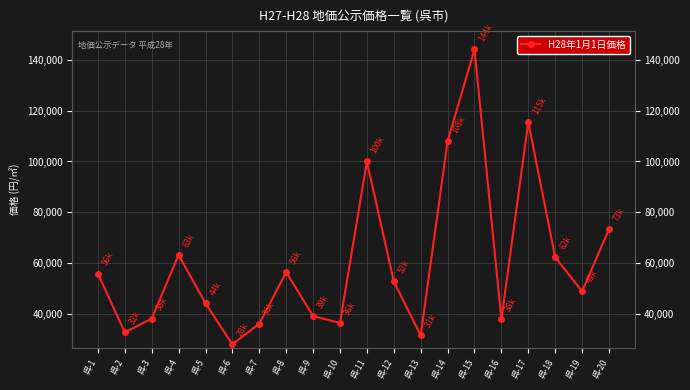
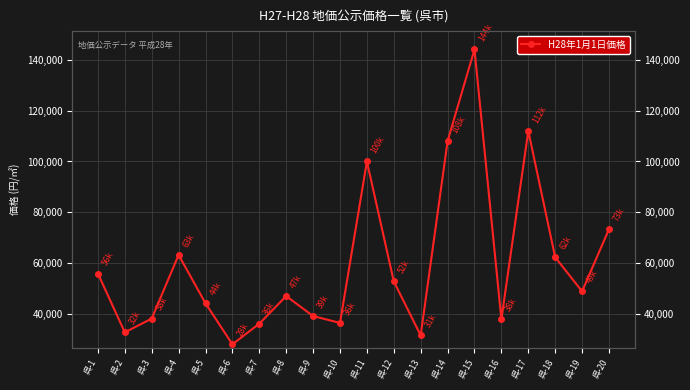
  {
    "呉-1": "56k",
    "呉-3": "38k",
    "呉-4": "63k",
    "呉-5": "44k",
    "呉-6": "28k",
    "呉-7": "36k",
-   "呉-8": "56k",
+   "呉-8": "47k",
    "呉-9": "39k",
    "呉-11": "100k",
    "呉-14": "108k",
    "呉-15": "144k",
    "呉-16": "38k",
-   "呉-17": "115k",
+   "呉-17": "112k",
    "呉-18": "62k",
    "呉-19": "49k",
    "呉-20": "73k"
  }
